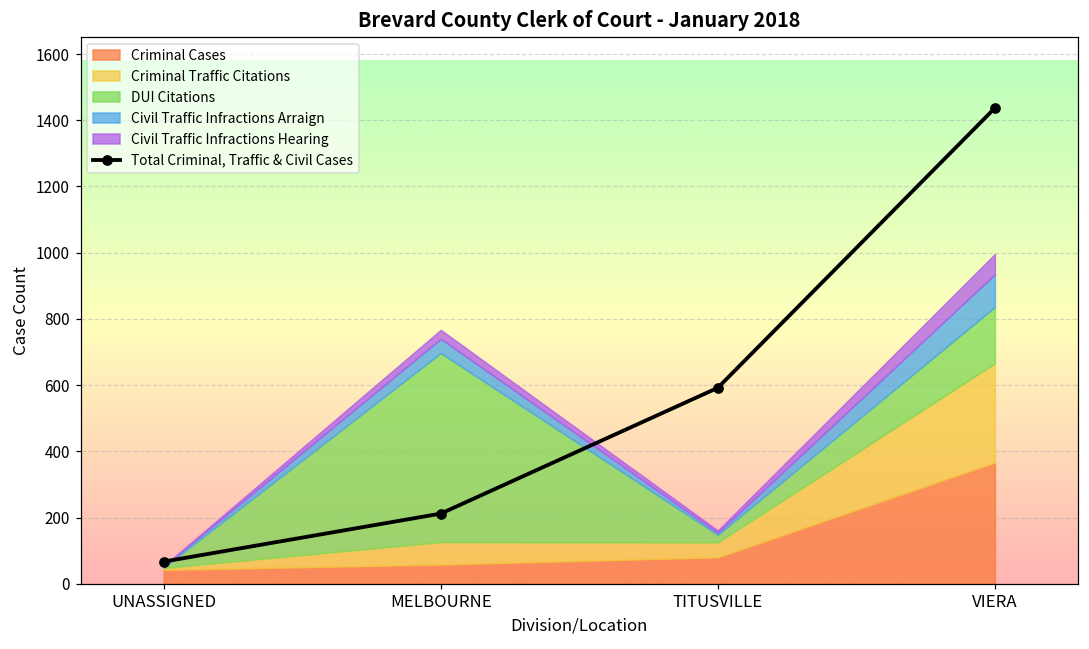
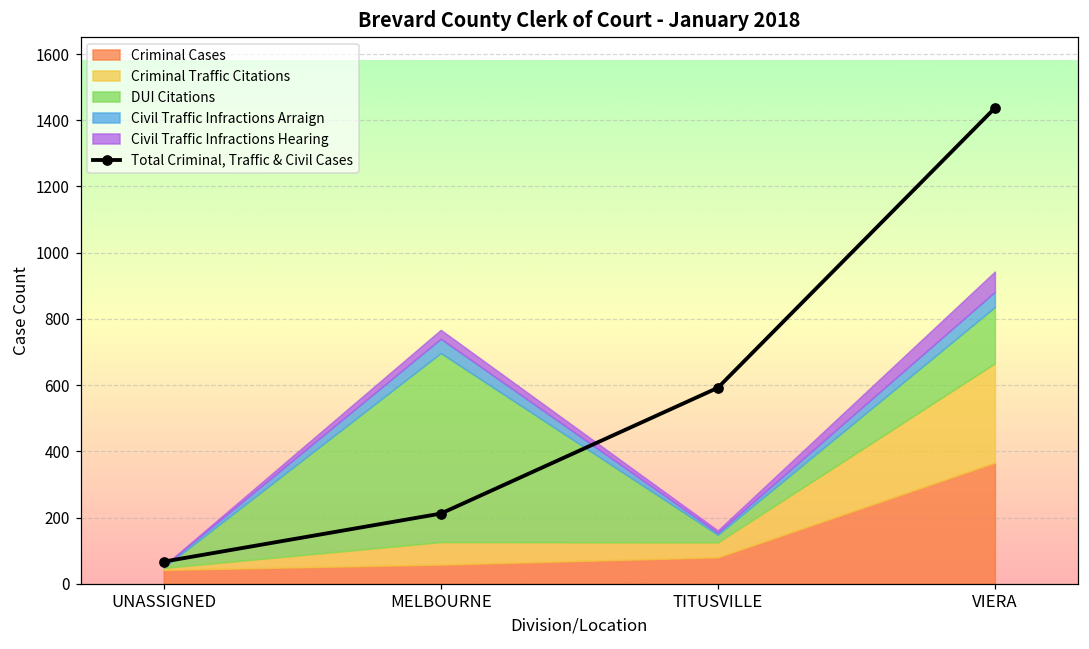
  {
    "Total Criminal, Traffic & Civil Cases": {
      "UNASSIGNED": 70,
      "MELBOURNE": 210,
      "TITUSVILLE": 590,
      "VIERA": 1440
    },
    "Criminal Cases": {
      "MELBOURNE": 60,
      "TITUSVILLE": 80,
      "VIERA": 370
    },
    "Criminal Traffic Citations": {
      "MELBOURNE": 70,
      "TITUSVILLE": 50,
      "VIERA": 300
    },
    "DUI Citations": {
      "MELBOURNE": 570,
      "VIERA": 170
    },
    "Civil Traffic Infractions Arraign": {
      "MELBOURNE": 40,
-     "VIERA": 100
+     "VIERA": 50
    },
    "Civil Traffic Infractions Hearing": {
      "MELBOURNE": 30,
      "VIERA": 60
    }
  }
